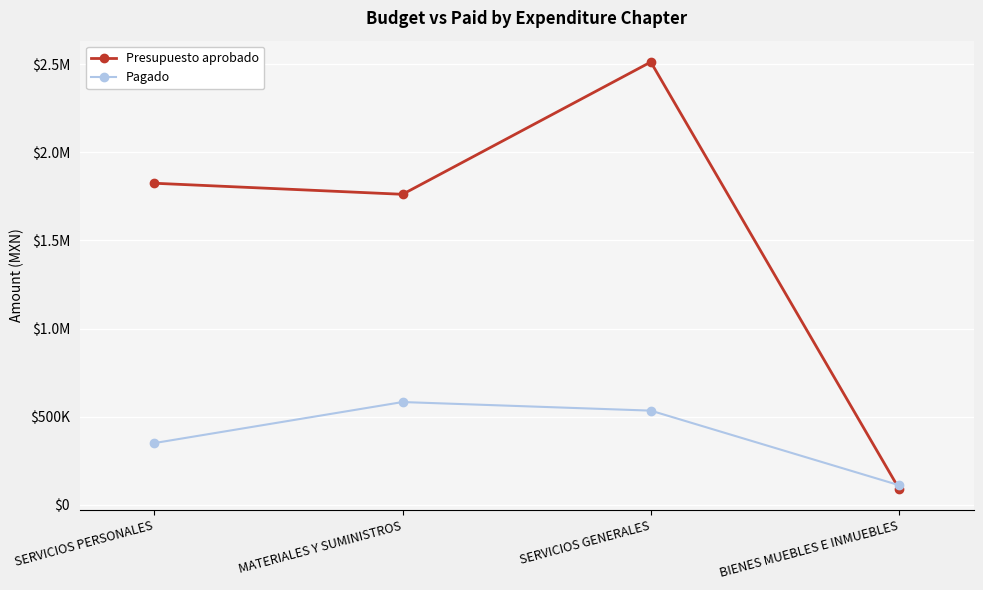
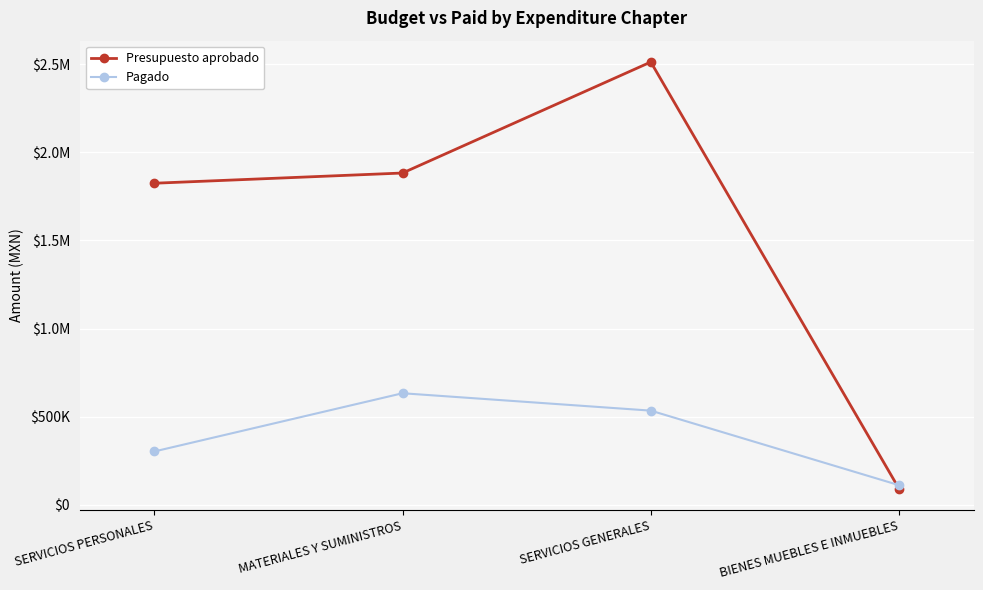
  {
    "Presupuesto aprobado": {
      "SERVICIOS PERSONALES": "$1830000",
-     "MATERIALES Y SUMINISTROS": "$1760000",
+     "MATERIALES Y SUMINISTROS": "$1880000",
      "SERVICIOS GENERALES": "$2510000",
      "BIENES MUEBLES E INMUEBLES": "$90000"
    },
    "Pagado": {
-     "SERVICIOS PERSONALES": "$350000",
-     "MATERIALES Y SUMINISTROS": "$580000",
+     "SERVICIOS PERSONALES": "$300000",
+     "MATERIALES Y SUMINISTROS": "$630000",
      "SERVICIOS GENERALES": "$530000",
      "BIENES MUEBLES E INMUEBLES": "$110000"
    }
  }
